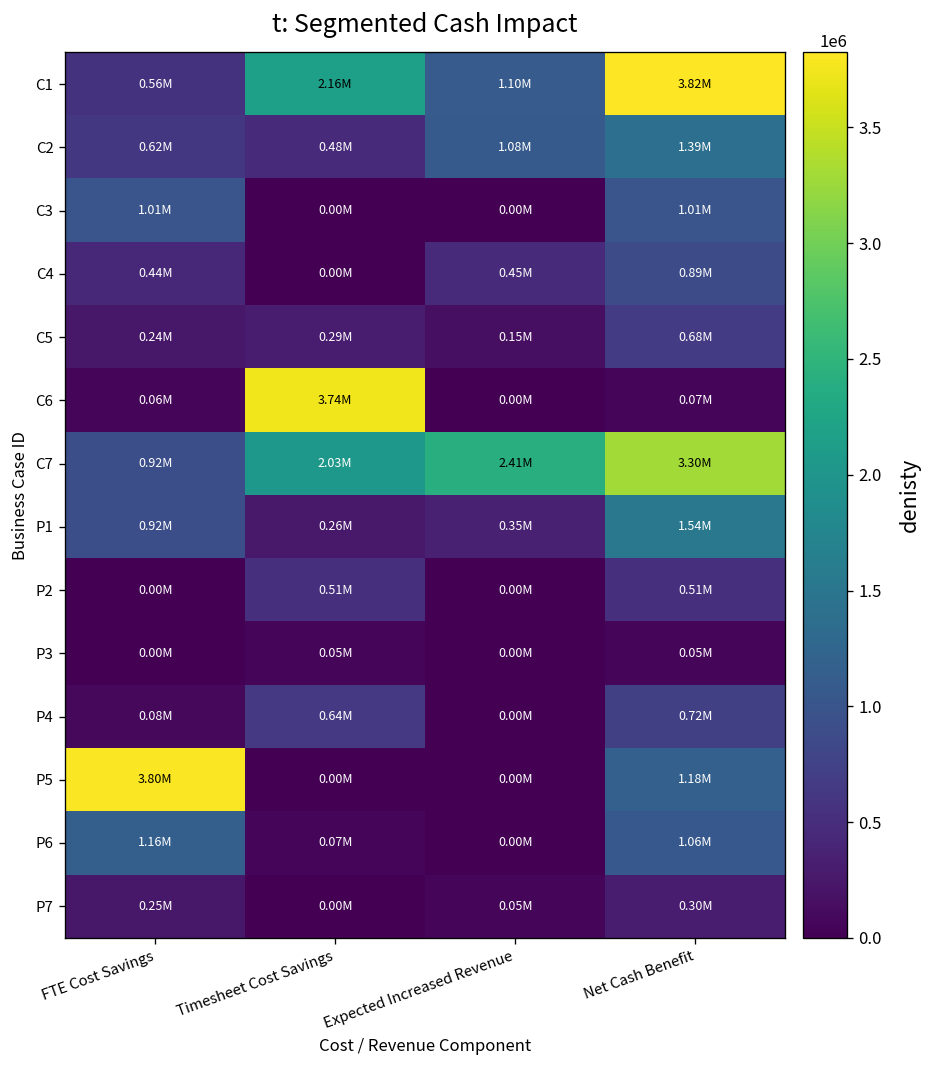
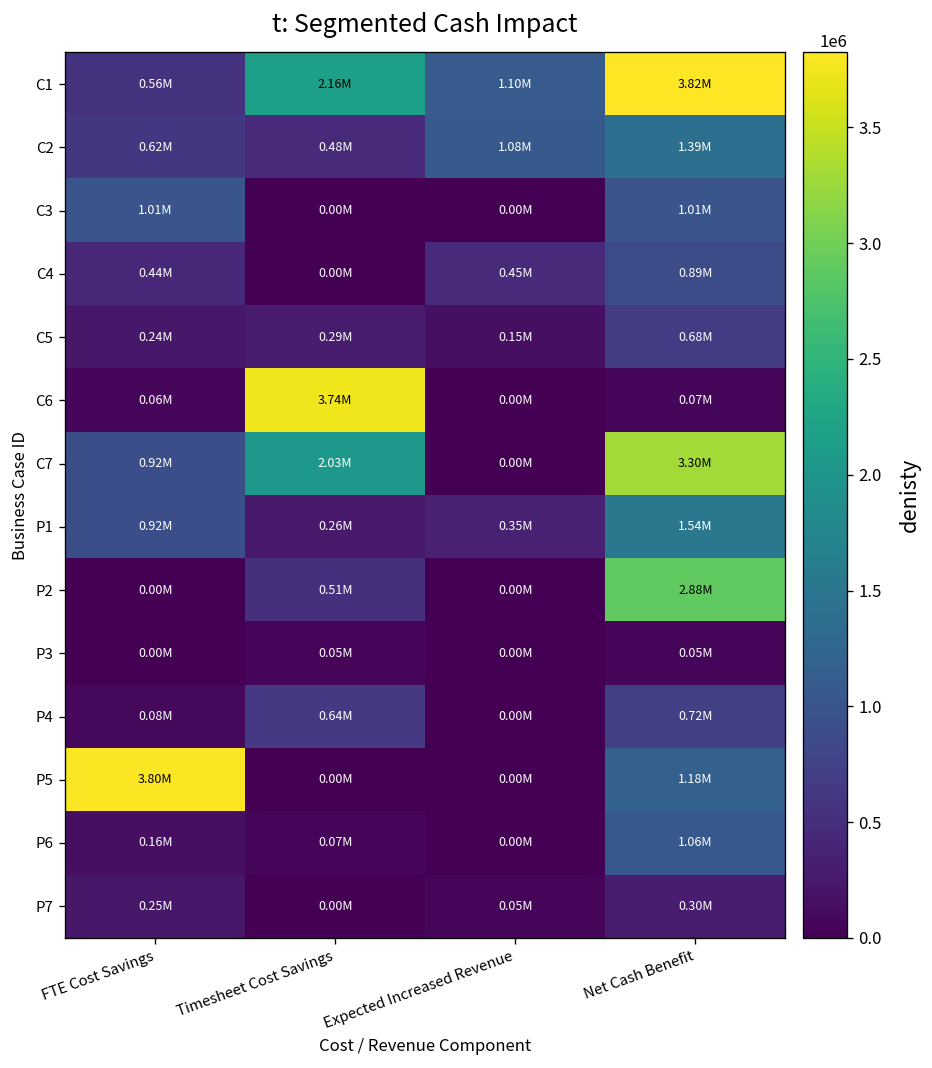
  {
    "C1": {
      "FTE Cost Savings": "0.56M",
      "Timesheet Cost Savings": "2.16M",
      "Expected Increased Revenue": "1.10M",
      "Net Cash Benefit": "3.82M"
    },
    "C2": {
      "FTE Cost Savings": "0.62M",
      "Timesheet Cost Savings": "0.48M",
      "Expected Increased Revenue": "1.08M",
      "Net Cash Benefit": "1.39M"
    },
    "C3": {
      "FTE Cost Savings": "1.01M",
      "Timesheet Cost Savings": "0.00M",
      "Expected Increased Revenue": "0.00M",
      "Net Cash Benefit": "1.01M"
    },
    "C4": {
      "FTE Cost Savings": "0.44M",
      "Timesheet Cost Savings": "0.00M",
      "Expected Increased Revenue": "0.45M",
      "Net Cash Benefit": "0.89M"
    },
    "C5": {
      "FTE Cost Savings": "0.24M",
      "Timesheet Cost Savings": "0.29M",
      "Expected Increased Revenue": "0.15M",
      "Net Cash Benefit": "0.68M"
    },
    "C6": {
      "FTE Cost Savings": "0.06M",
      "Timesheet Cost Savings": "3.74M",
      "Expected Increased Revenue": "0.00M",
      "Net Cash Benefit": "0.07M"
    },
    "C7": {
      "FTE Cost Savings": "0.92M",
      "Timesheet Cost Savings": "2.03M",
-     "Expected Increased Revenue": "2.41M",
+     "Expected Increased Revenue": "0.00M",
      "Net Cash Benefit": "3.30M"
    },
    "P1": {
      "FTE Cost Savings": "0.92M",
      "Timesheet Cost Savings": "0.26M",
      "Expected Increased Revenue": "0.35M",
      "Net Cash Benefit": "1.54M"
    },
    "P2": {
      "FTE Cost Savings": "0.00M",
      "Timesheet Cost Savings": "0.51M",
      "Expected Increased Revenue": "0.00M",
-     "Net Cash Benefit": "0.51M"
+     "Net Cash Benefit": "2.88M"
    },
    "P3": {
      "FTE Cost Savings": "0.00M",
      "Timesheet Cost Savings": "0.05M",
      "Expected Increased Revenue": "0.00M",
      "Net Cash Benefit": "0.05M"
    },
    "P4": {
      "FTE Cost Savings": "0.08M",
      "Timesheet Cost Savings": "0.64M",
      "Expected Increased Revenue": "0.00M",
      "Net Cash Benefit": "0.72M"
    },
    "P5": {
      "FTE Cost Savings": "3.80M",
      "Timesheet Cost Savings": "0.00M",
      "Expected Increased Revenue": "0.00M",
      "Net Cash Benefit": "1.18M"
    },
    "P6": {
-     "FTE Cost Savings": "1.16M",
+     "FTE Cost Savings": "0.16M",
      "Timesheet Cost Savings": "0.07M",
      "Expected Increased Revenue": "0.00M",
      "Net Cash Benefit": "1.06M"
    },
    "P7": {
      "FTE Cost Savings": "0.25M",
      "Timesheet Cost Savings": "0.00M",
      "Expected Increased Revenue": "0.05M",
      "Net Cash Benefit": "0.30M"
    }
  }
